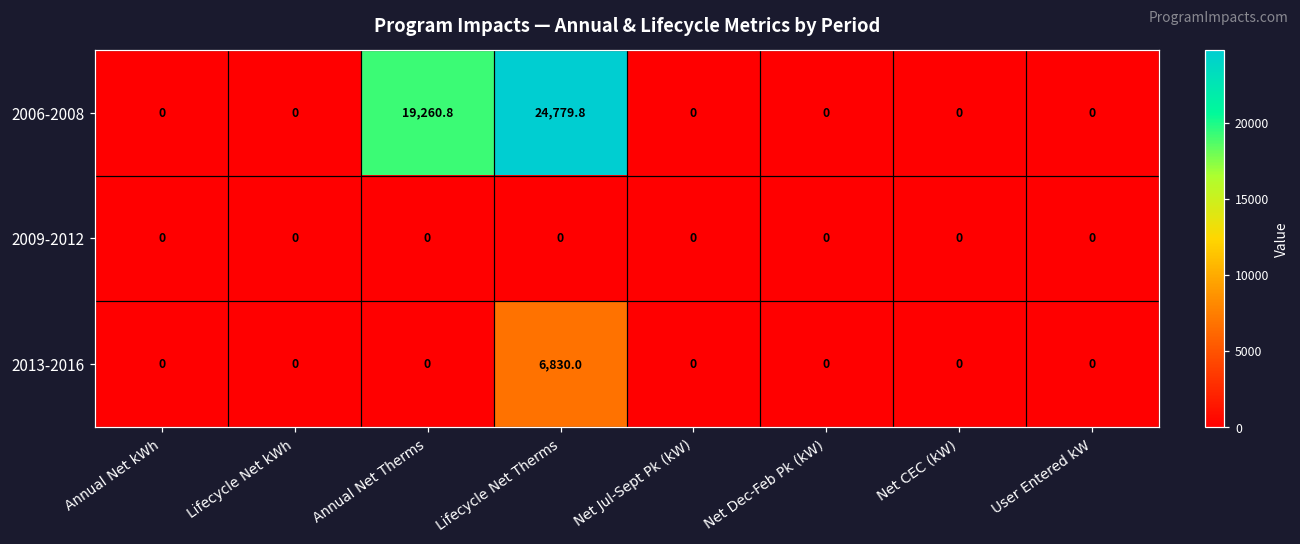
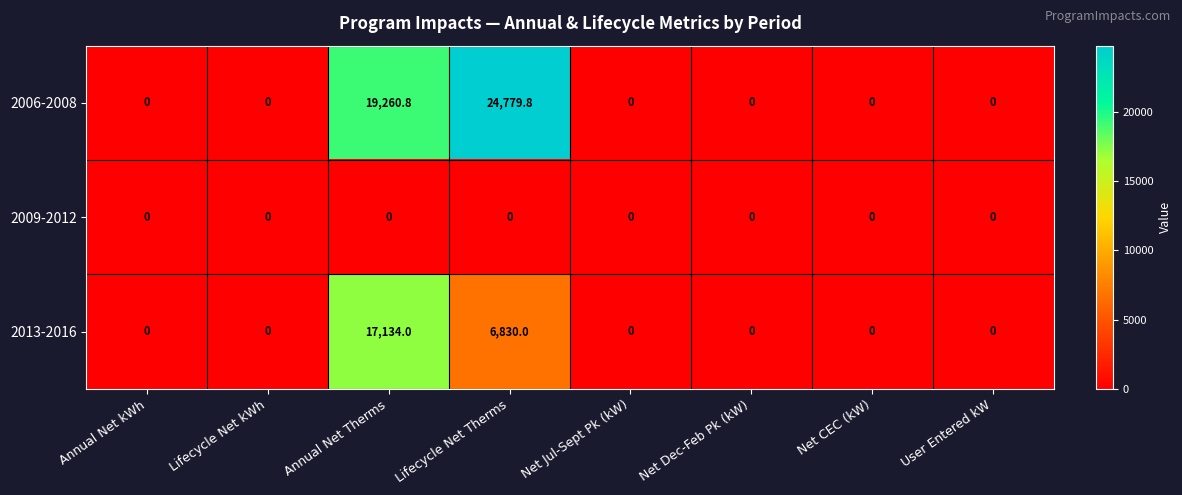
  {
    "2006-2008": {
      "Annual Net kWh": "0",
      "Lifecycle Net kWh": "0",
      "Annual Net Therms": "19,260.8",
      "Lifecycle Net Therms": "24,779.8",
      "Net Jul-Sept Pk (kW)": "0",
      "Net Dec-Feb Pk (kW)": "0",
      "Net CEC (kW)": "0",
      "User Entered kW": "0"
    },
    "2009-2012": {
      "Annual Net kWh": "0",
      "Lifecycle Net kWh": "0",
      "Annual Net Therms": "0",
      "Lifecycle Net Therms": "0",
      "Net Jul-Sept Pk (kW)": "0",
      "Net Dec-Feb Pk (kW)": "0",
      "Net CEC (kW)": "0",
      "User Entered kW": "0"
    },
    "2013-2016": {
      "Annual Net kWh": "0",
      "Lifecycle Net kWh": "0",
-     "Annual Net Therms": "0",
+     "Annual Net Therms": "17,134.0",
      "Lifecycle Net Therms": "6,830.0",
      "Net Jul-Sept Pk (kW)": "0",
      "Net Dec-Feb Pk (kW)": "0",
      "Net CEC (kW)": "0",
      "User Entered kW": "0"
    }
  }
